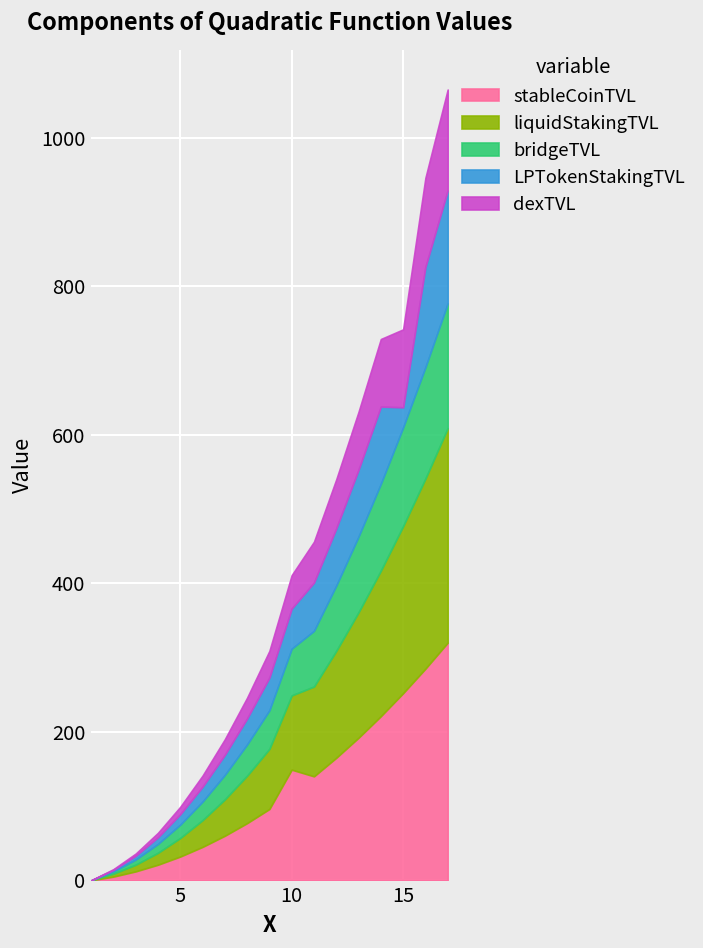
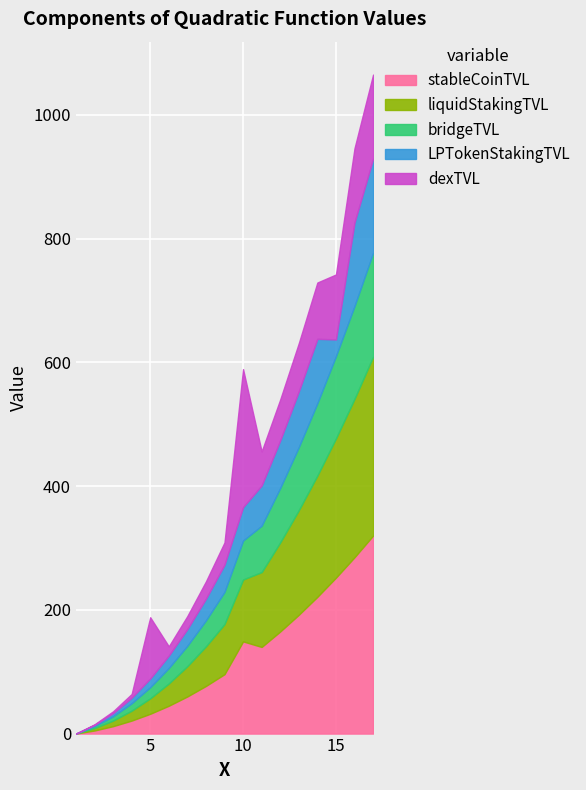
  {
    "stableCoinTVL": {
      "5": 30,
      "10": 150,
      "15": 250
    },
    "liquidStakingTVL": {
      "5": 30,
      "10": 100,
      "15": 230
    },
    "bridgeTVL": {
      "5": 20,
      "10": 60,
      "15": 130
    },
    "LPTokenStakingTVL": {
      "5": 10,
      "10": 50,
      "15": 30
    },
    "dexTVL": {
-     "5": 10,
-     "10": 50,
+     "5": 100,
+     "10": 220,
      "15": 110
    }
  }
